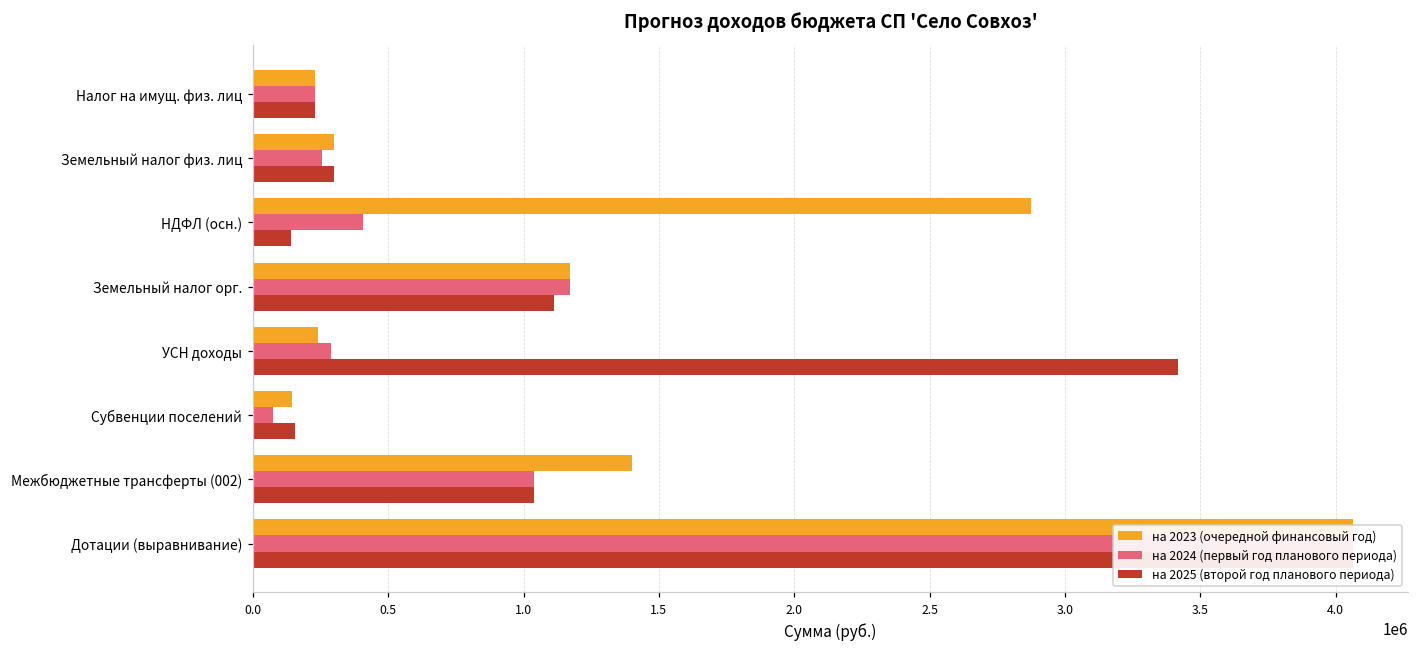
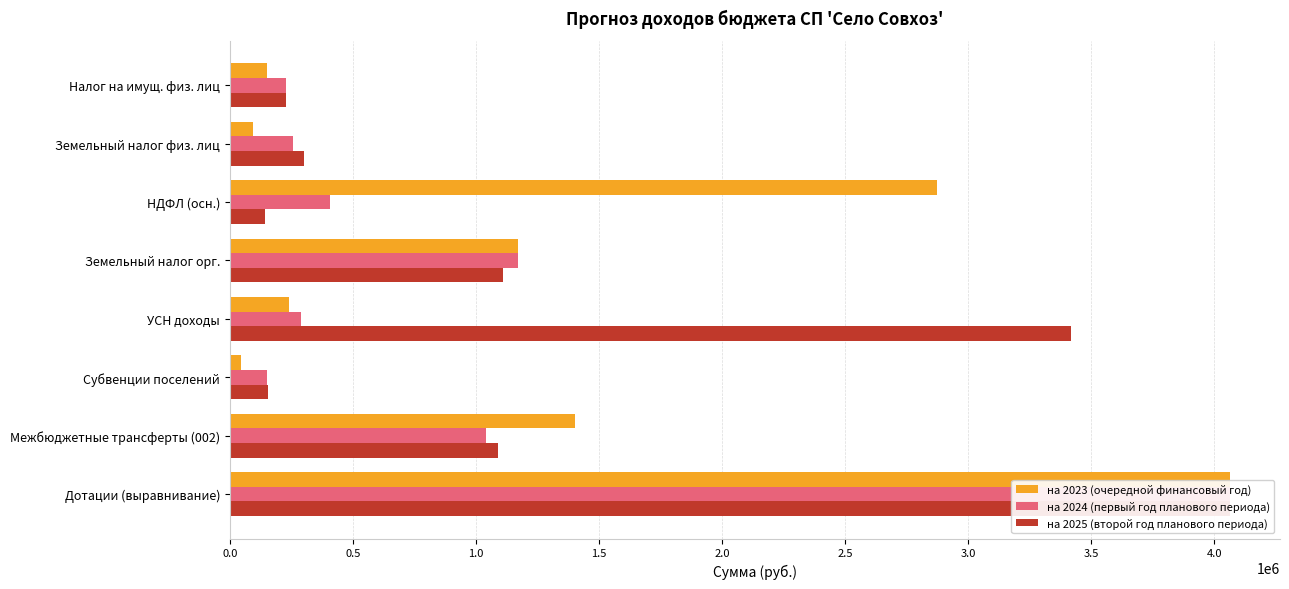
  {
    "на 2023 (очередной финансовый год)": {
-     "Налог на имущ. физ. лиц": 230000,
-     "Земельный налог физ. лиц": 300000,
+     "Налог на имущ. физ. лиц": 150000,
+     "Земельный налог физ. лиц": 90000,
      "НДФЛ (осн.)": 2870000,
      "Земельный налог орг.": 1170000,
      "УСН доходы": 240000,
-     "Субвенции поселений": 140000,
+     "Субвенции поселений": 40000,
      "Межбюджетные трансферты (002)": 1400000,
      "Дотации (выравнивание)": 4060000
    },
    "на 2024 (первый год планового периода)": {
      "Налог на имущ. физ. лиц": 230000,
      "Земельный налог физ. лиц": 260000,
      "НДФЛ (осн.)": 410000,
      "Земельный налог орг.": 1170000,
      "УСН доходы": 290000,
-     "Субвенции поселений": 80000,
+     "Субвенции поселений": 150000,
      "Межбюджетные трансферты (002)": 1040000
    },
    "на 2025 (второй год планового периода)": {
      "Налог на имущ. физ. лиц": 230000,
      "Земельный налог физ. лиц": 300000,
      "НДФЛ (осн.)": 140000,
      "Земельный налог орг.": 1110000,
      "УСН доходы": 3420000,
      "Субвенции поселений": 160000,
-     "Межбюджетные трансферты (002)": 1040000
+     "Межбюджетные трансферты (002)": 1090000
    }
  }
